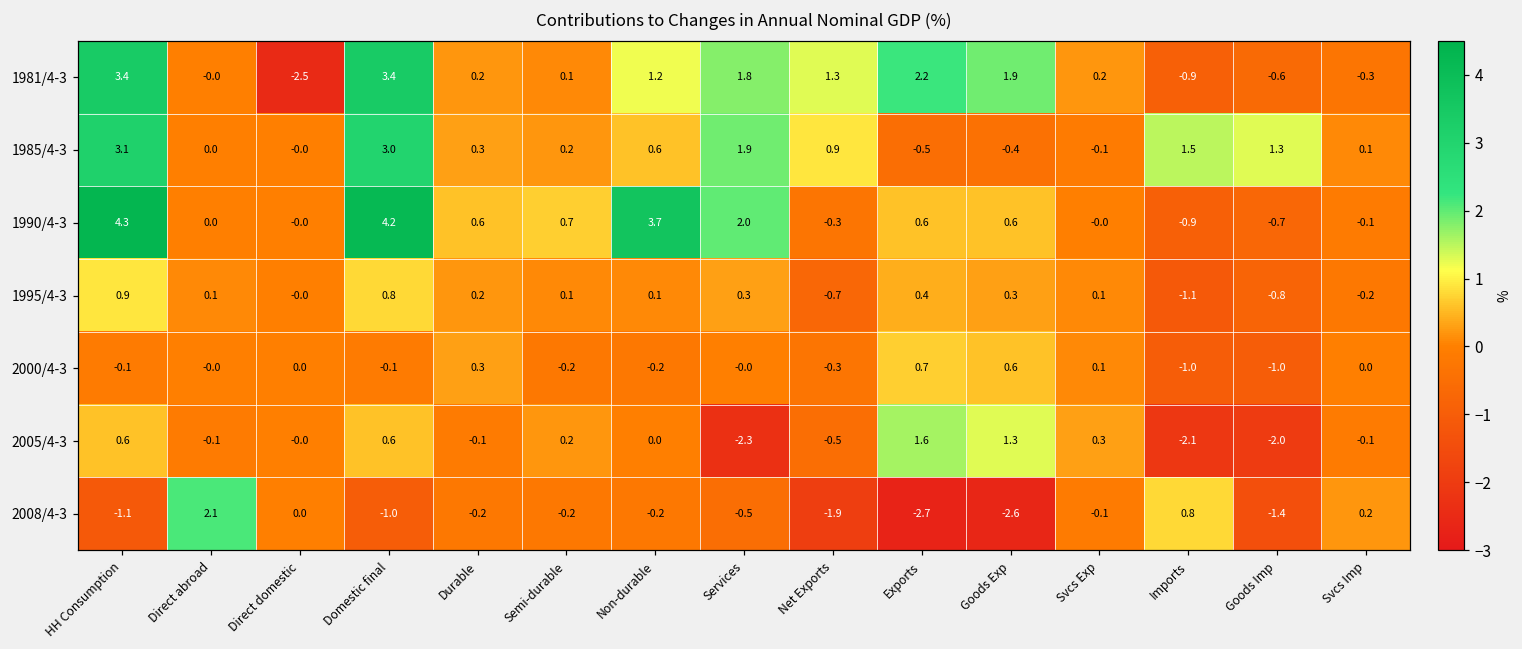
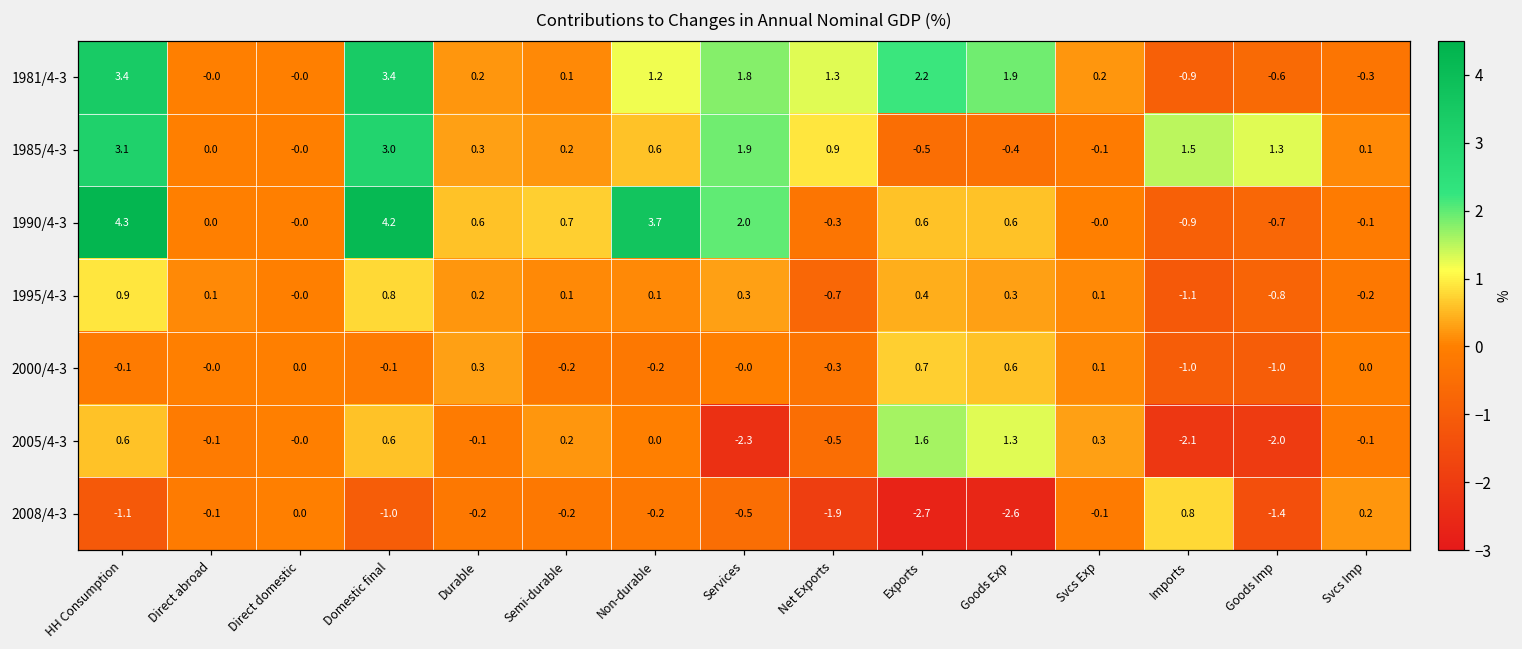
  {
    "1981/4-3": {
      "HH Consumption": 3.4,
      "Direct abroad": -0.0,
-     "Direct domestic": -2.5,
+     "Direct domestic": -0.0,
      "Domestic final": 3.4,
      "Durable": 0.2,
      "Semi-durable": 0.1,
      "Non-durable": 1.2,
      "Services": 1.8,
      "Net Exports": 1.3,
      "Exports": 2.2,
      "Goods Exp": 1.9,
      "Svcs Exp": 0.2,
      "Imports": -0.9,
      "Goods Imp": -0.6,
      "Svcs Imp": -0.3
    },
    "1985/4-3": {
      "HH Consumption": 3.1,
      "Direct abroad": 0.0,
      "Direct domestic": -0.0,
      "Domestic final": 3.0,
      "Durable": 0.3,
      "Semi-durable": 0.2,
      "Non-durable": 0.6,
      "Services": 1.9,
      "Net Exports": 0.9,
      "Exports": -0.5,
      "Goods Exp": -0.4,
      "Svcs Exp": -0.1,
      "Imports": 1.5,
      "Goods Imp": 1.3,
      "Svcs Imp": 0.1
    },
    "1990/4-3": {
      "HH Consumption": 4.3,
      "Direct abroad": 0.0,
      "Direct domestic": -0.0,
      "Domestic final": 4.2,
      "Durable": 0.6,
      "Semi-durable": 0.7,
      "Non-durable": 3.7,
      "Services": 2.0,
      "Net Exports": -0.3,
      "Exports": 0.6,
      "Goods Exp": 0.6,
      "Svcs Exp": -0.0,
      "Imports": -0.9,
      "Goods Imp": -0.7,
      "Svcs Imp": -0.1
    },
    "1995/4-3": {
      "HH Consumption": 0.9,
      "Direct abroad": 0.1,
      "Direct domestic": -0.0,
      "Domestic final": 0.8,
      "Durable": 0.2,
      "Semi-durable": 0.1,
      "Non-durable": 0.1,
      "Services": 0.3,
      "Net Exports": -0.7,
      "Exports": 0.4,
      "Goods Exp": 0.3,
      "Svcs Exp": 0.1,
      "Imports": -1.1,
      "Goods Imp": -0.8,
      "Svcs Imp": -0.2
    },
    "2000/4-3": {
      "HH Consumption": -0.1,
      "Direct abroad": -0.0,
      "Direct domestic": 0.0,
      "Domestic final": -0.1,
      "Durable": 0.3,
      "Semi-durable": -0.2,
      "Non-durable": -0.2,
      "Services": -0.0,
      "Net Exports": -0.3,
      "Exports": 0.7,
      "Goods Exp": 0.6,
      "Svcs Exp": 0.1,
      "Imports": -1.0,
      "Goods Imp": -1.0,
      "Svcs Imp": 0.0
    },
    "2005/4-3": {
      "HH Consumption": 0.6,
      "Direct abroad": -0.1,
      "Direct domestic": -0.0,
      "Domestic final": 0.6,
      "Durable": -0.1,
      "Semi-durable": 0.2,
      "Non-durable": 0.0,
      "Services": -2.3,
      "Net Exports": -0.5,
      "Exports": 1.6,
      "Goods Exp": 1.3,
      "Svcs Exp": 0.3,
      "Imports": -2.1,
      "Goods Imp": -2.0,
      "Svcs Imp": -0.1
    },
    "2008/4-3": {
      "HH Consumption": -1.1,
-     "Direct abroad": 2.1,
+     "Direct abroad": -0.1,
      "Direct domestic": 0.0,
      "Domestic final": -1.0,
      "Durable": -0.2,
      "Semi-durable": -0.2,
      "Non-durable": -0.2,
      "Services": -0.5,
      "Net Exports": -1.9,
      "Exports": -2.7,
      "Goods Exp": -2.6,
      "Svcs Exp": -0.1,
      "Imports": 0.8,
      "Goods Imp": -1.4,
      "Svcs Imp": 0.2
    }
  }
